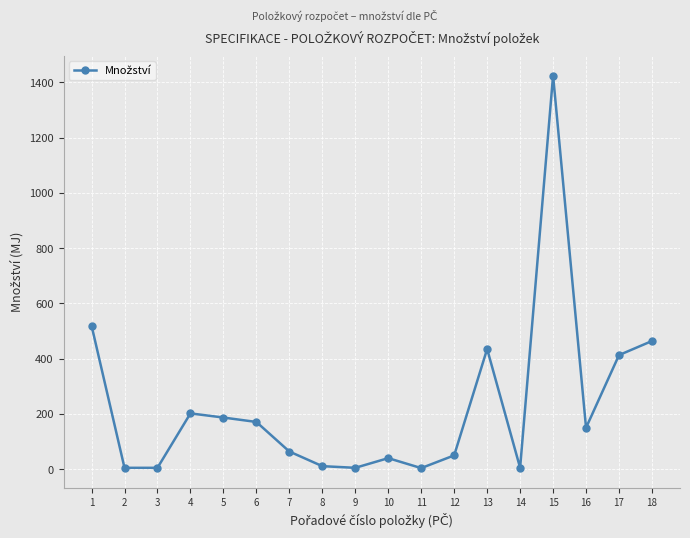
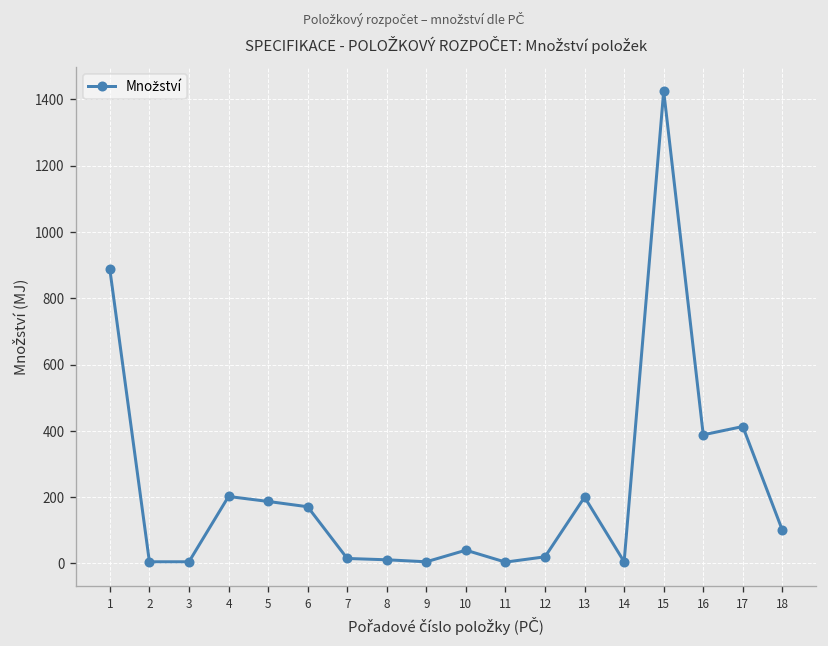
  {
-   "1": 520,
+   "1": 890,
    "2": 10,
    "3": 10,
    "4": 200,
    "5": 190,
    "6": 170,
-   "7": 60,
+   "7": 20,
    "8": 10,
    "9": 10,
    "10": 40,
    "11": 0,
-   "12": 50,
-   "13": 440,
+   "12": 20,
+   "13": 200,
    "14": 10,
    "15": 1430,
-   "16": 150,
+   "16": 390,
    "17": 410,
-   "18": 460
+   "18": 100
  }
